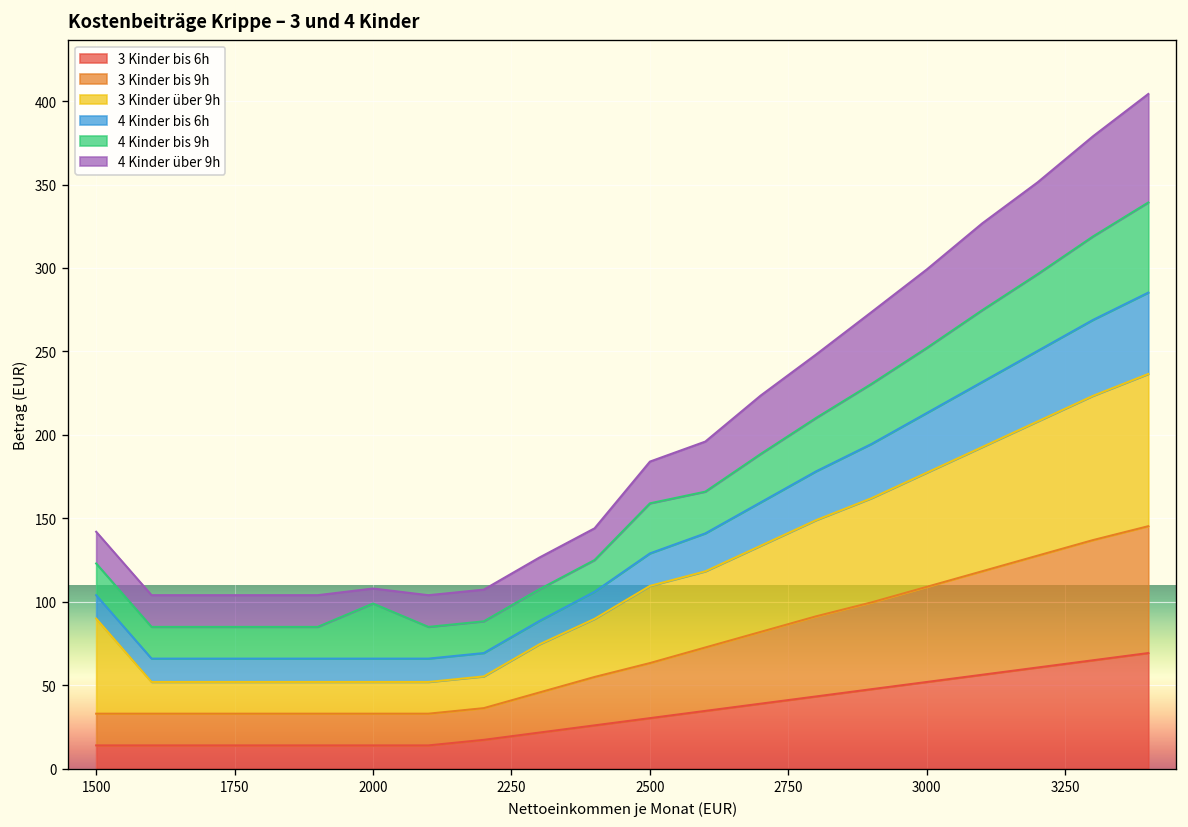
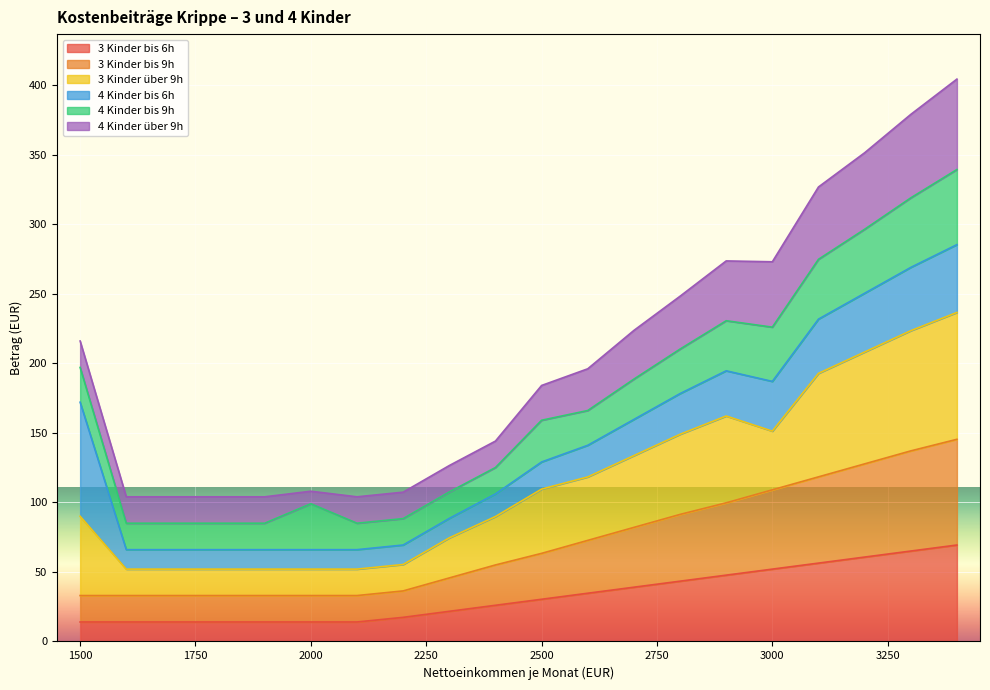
  {
    "3 Kinder über 9h": {
      "1500": 57,
      "2000": 19,
      "2500": 46,
-     "3000": 68
+     "3000": 42
    },
    "4 Kinder bis 6h": {
-     "1500": 14,
+     "1500": 82,
      "2000": 14,
      "2500": 20,
      "3000": 36
    },
    "4 Kinder bis 9h": {
-     "1500": 19,
+     "1500": 25,
      "2000": 33,
      "2500": 30,
      "3000": 39
    },
    "4 Kinder über 9h": {
      "1500": 19,
      "2000": 9,
      "2500": 25,
      "3000": 47
    }
  }
